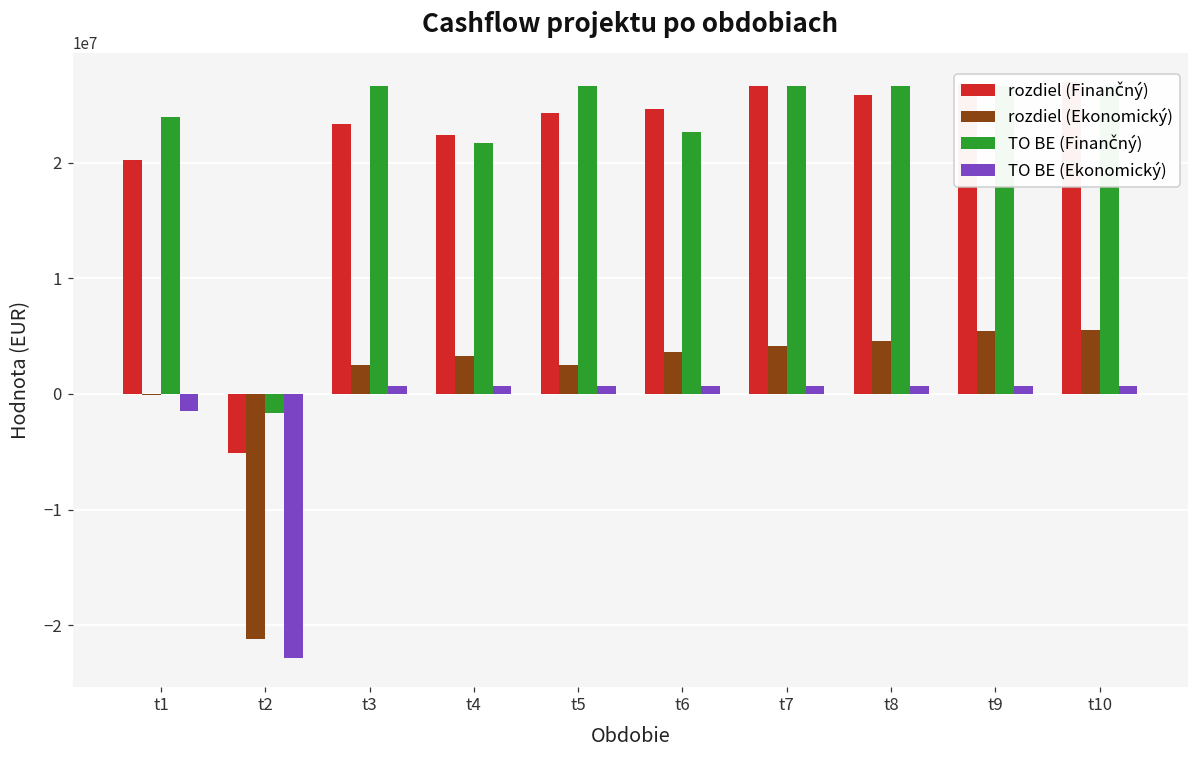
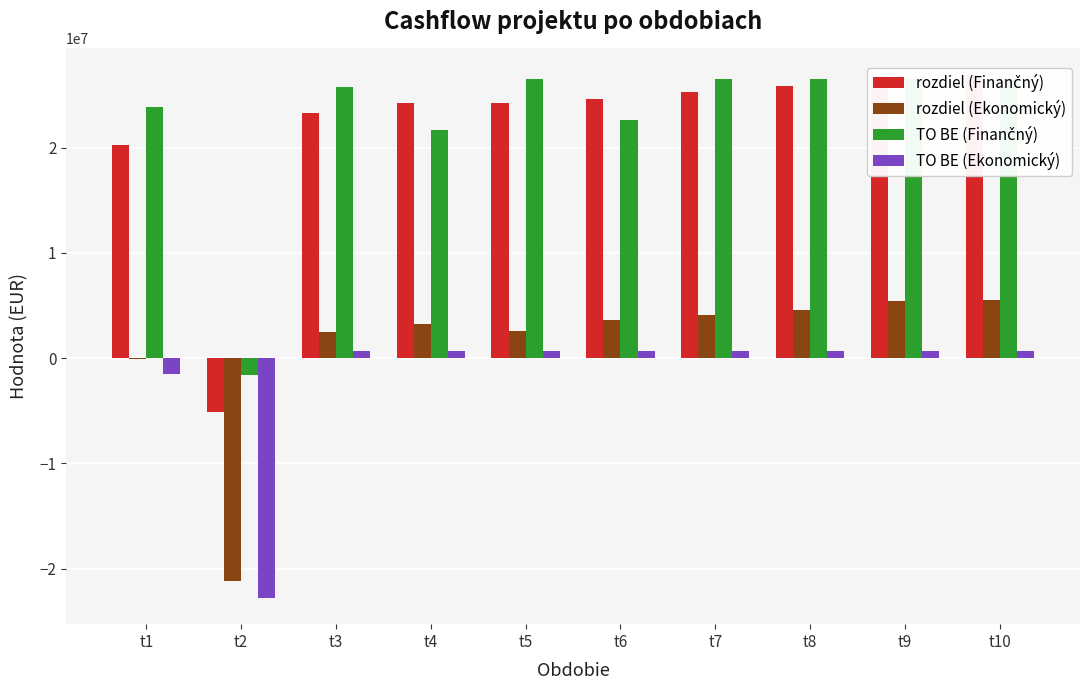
  {
    "rozdiel (Finančný)": {
      "t1": 20200000,
      "t2": -5100000,
      "t3": 23300000,
-     "t4": 22400000,
+     "t4": 24300000,
      "t5": 24300000,
      "t6": 24700000,
-     "t7": 26600000,
+     "t7": 25300000,
      "t8": 25900000
    },
    "rozdiel (Ekonomický)": {
      "t2": -21200000,
      "t3": 2500000,
      "t4": 3300000,
      "t5": 2500000,
      "t6": 3600000,
      "t7": 4100000,
      "t8": 4600000,
      "t9": 5400000,
      "t10": 5500000
    },
    "TO BE (Finančný)": {
      "t1": 23900000,
      "t2": -1600000,
-     "t3": 26600000,
+     "t3": 25800000,
      "t4": 21700000,
      "t5": 26600000,
      "t6": 22600000,
      "t7": 26600000,
      "t8": 26600000
    },
    "TO BE (Ekonomický)": {
      "t1": -1500000,
      "t2": -22800000,
      "t3": 700000,
      "t4": 700000,
      "t5": 700000,
      "t6": 700000,
      "t7": 700000,
      "t8": 700000,
      "t9": 700000,
      "t10": 700000
    }
  }
